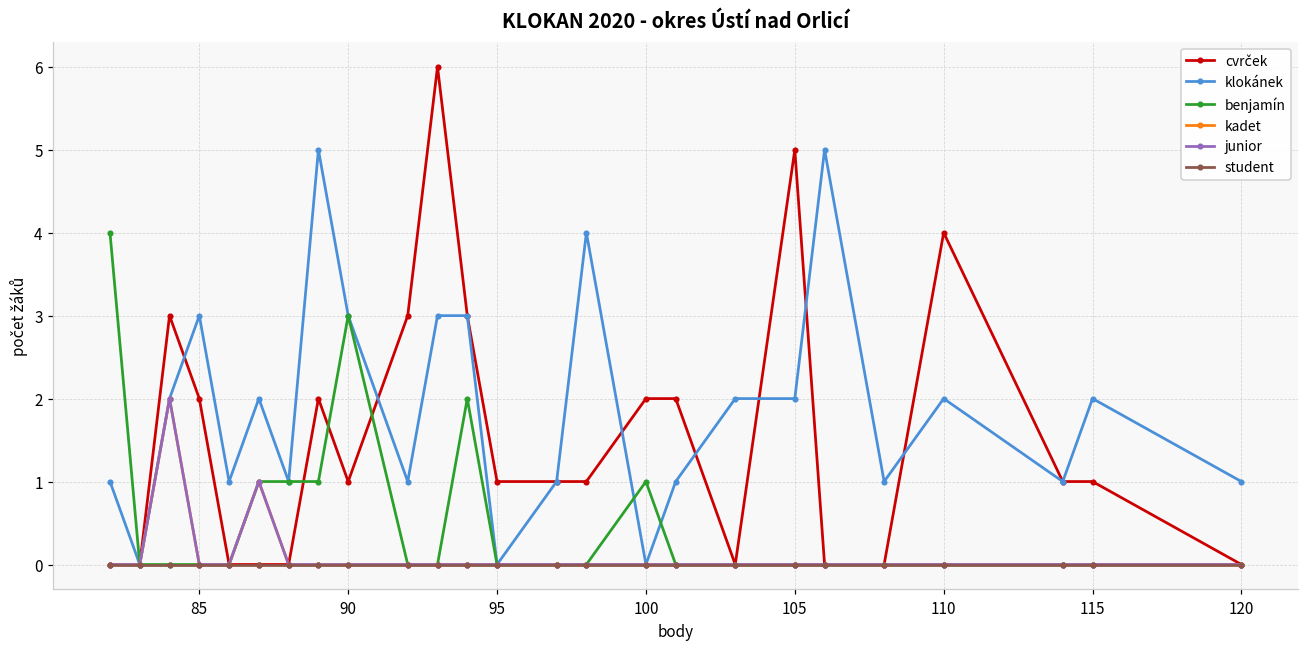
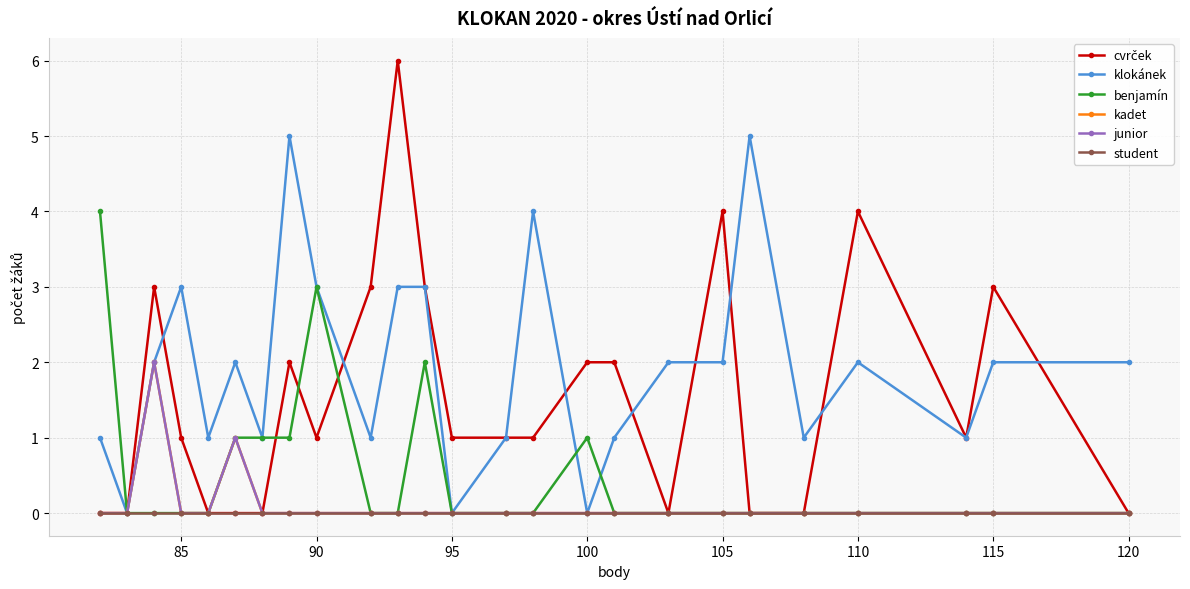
  {
    "cvrček": {
-     "85": 2,
+     "85": 1,
      "90": 1,
      "95": 1,
      "100": 2,
-     "105": 5,
+     "105": 4,
      "110": 4,
-     "115": 1
+     "115": 3
    },
    "klokánek": {
      "85": 3,
      "105": 2,
      "110": 2,
      "115": 2,
-     "120": 1
+     "120": 2
    },
    "benjamín": {
      "100": 1
    }
  }
